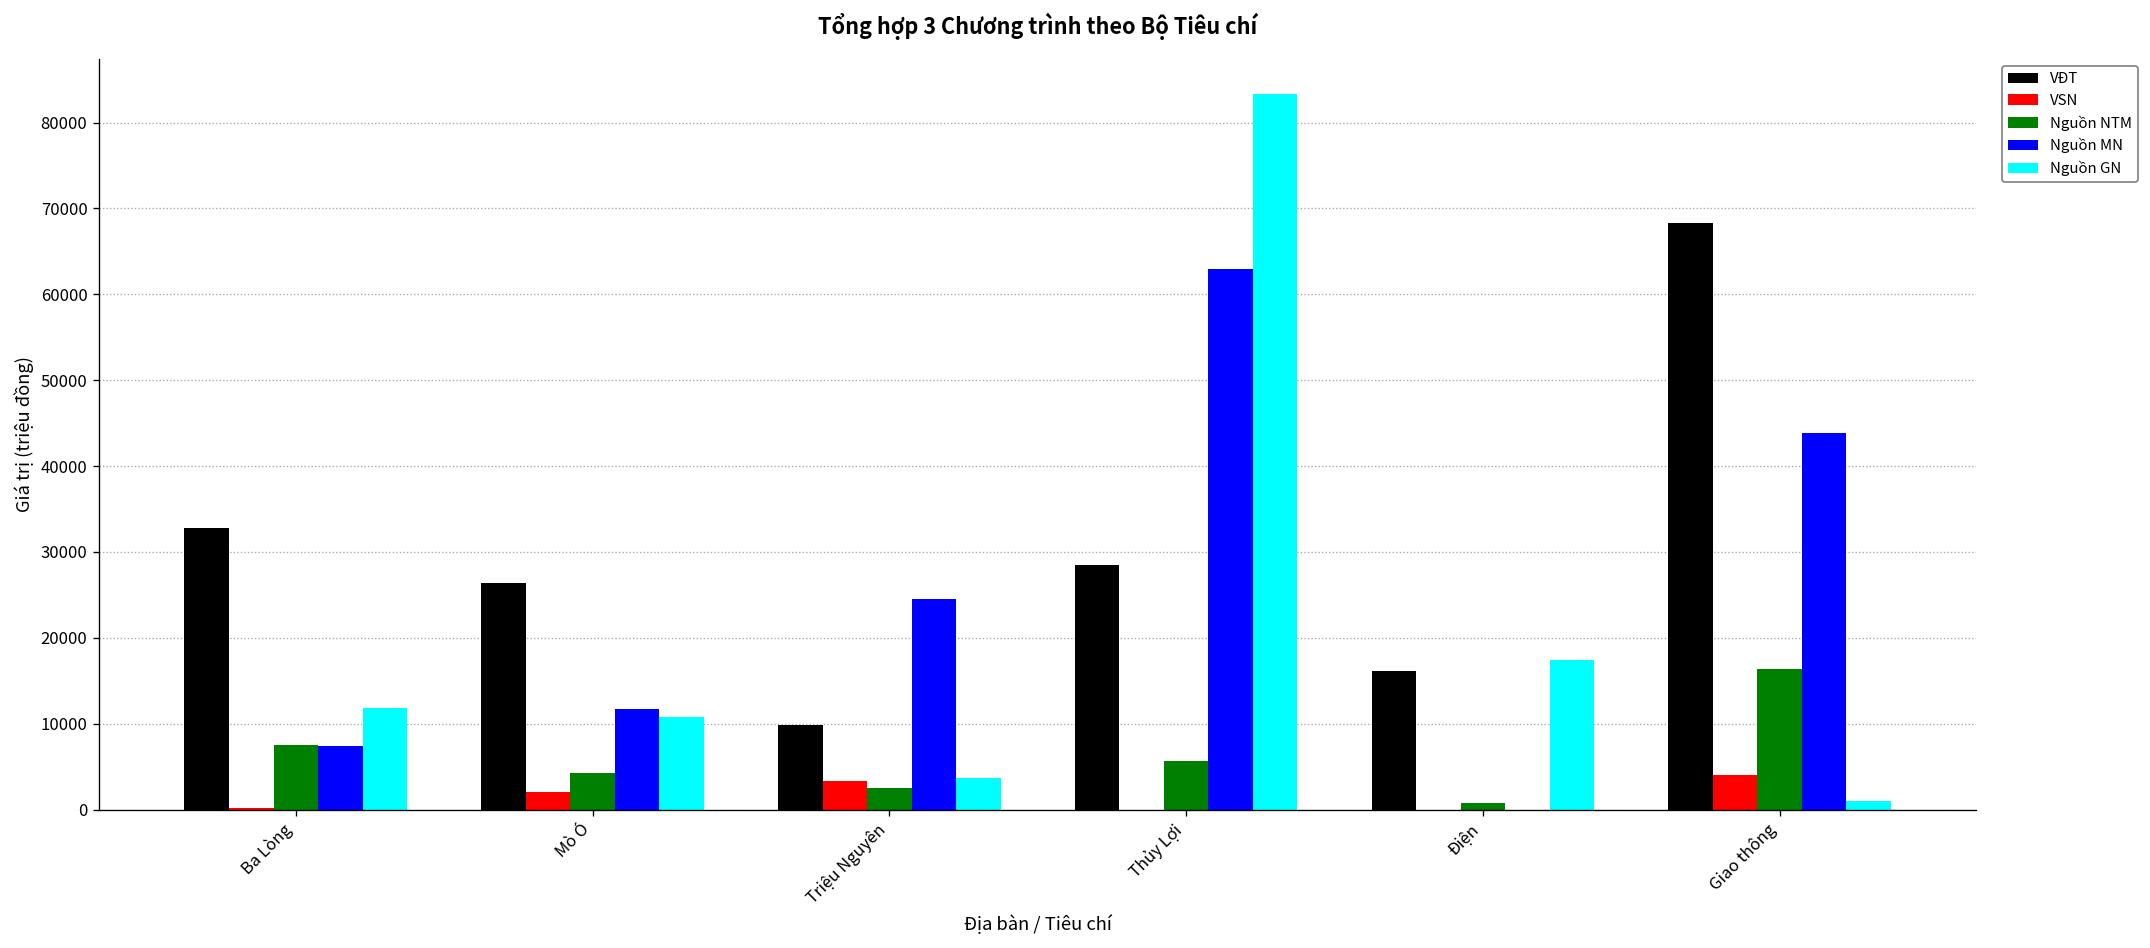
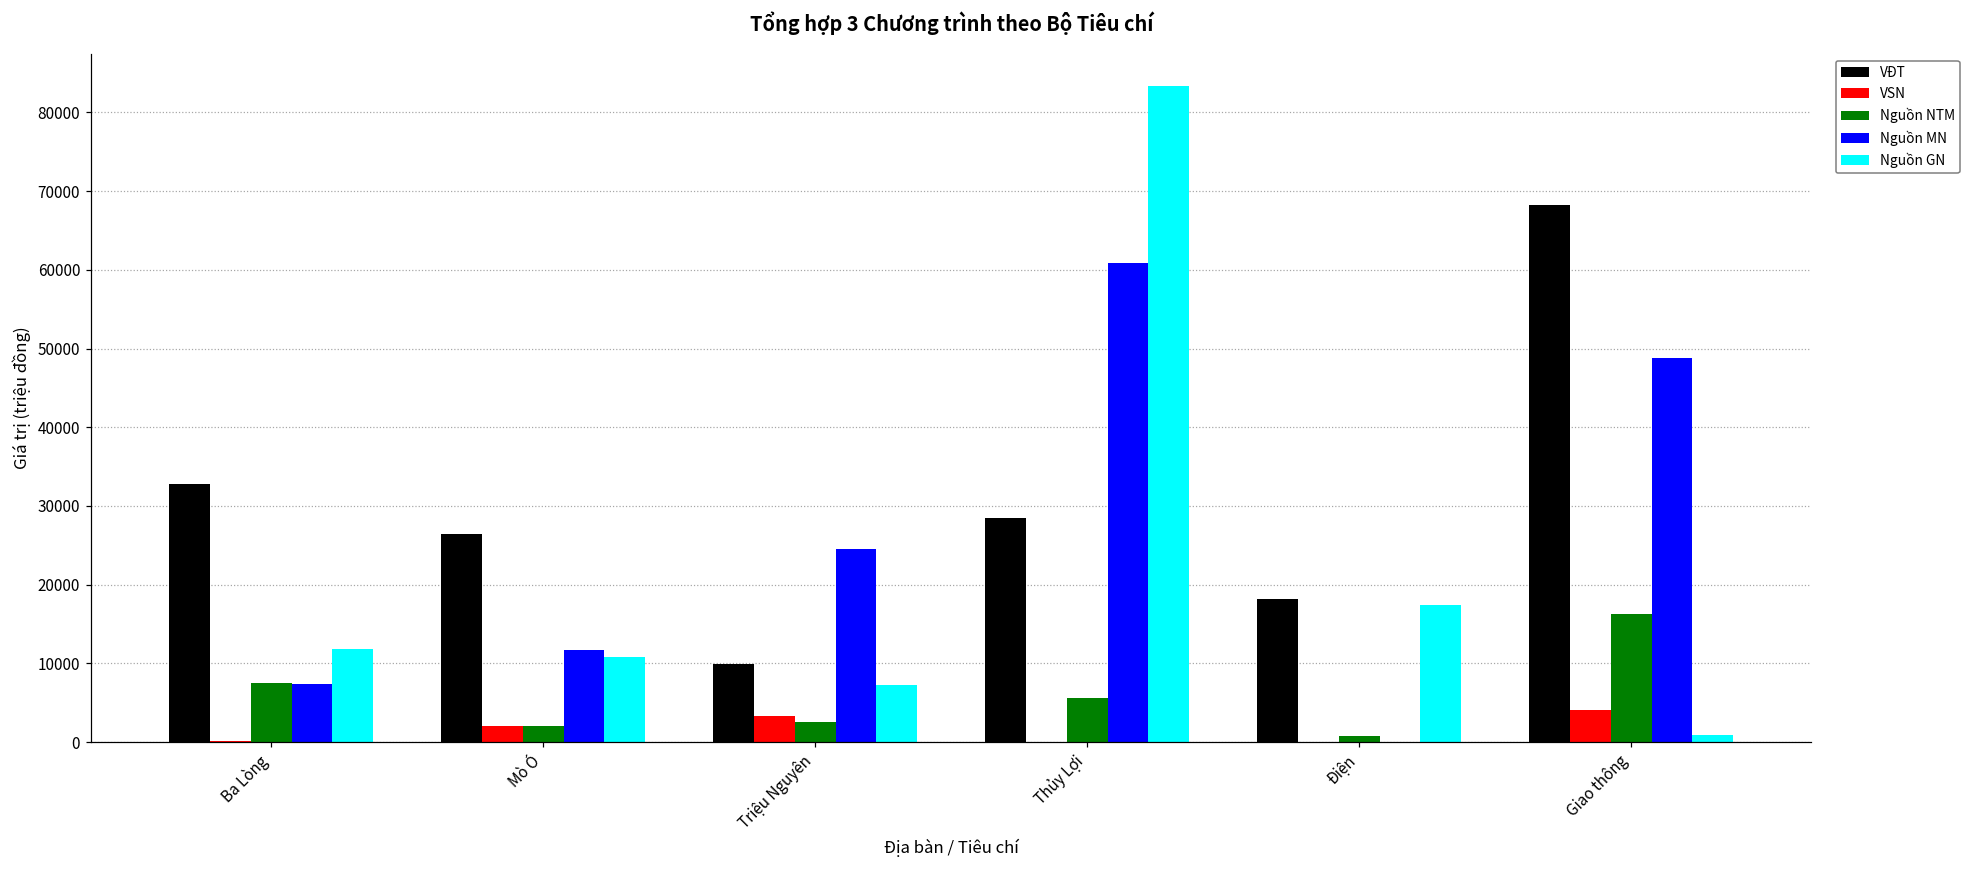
  {
    "VĐT": {
      "Ba Lòng": 33000,
      "Mò Ó": 26000,
      "Triệu Nguyên": 10000,
      "Thủy Lợi": 29000,
-     "Điện": 16000,
+     "Điện": 18000,
      "Giao thông": 68000
    },
    "VSN": {
      "Mò Ó": 2000,
      "Triệu Nguyên": 3000,
      "Thủy Lợi": 0,
      "Điện": 0,
      "Giao thông": 4000
    },
    "Nguồn NTM": {
      "Ba Lòng": 8000,
-     "Mò Ó": 4000,
+     "Mò Ó": 2000,
      "Triệu Nguyên": 3000,
      "Thủy Lợi": 6000,
      "Điện": 1000,
      "Giao thông": 16000
    },
    "Nguồn MN": {
      "Ba Lòng": 7000,
      "Mò Ó": 12000,
      "Triệu Nguyên": 25000,
-     "Thủy Lợi": 63000,
+     "Thủy Lợi": 61000,
      "Điện": 0,
-     "Giao thông": 44000
+     "Giao thông": 49000
    },
    "Nguồn GN": {
      "Ba Lòng": 12000,
      "Mò Ó": 11000,
-     "Triệu Nguyên": 4000,
+     "Triệu Nguyên": 7000,
      "Thủy Lợi": 83000,
      "Điện": 17000,
      "Giao thông": 1000
    }
  }
